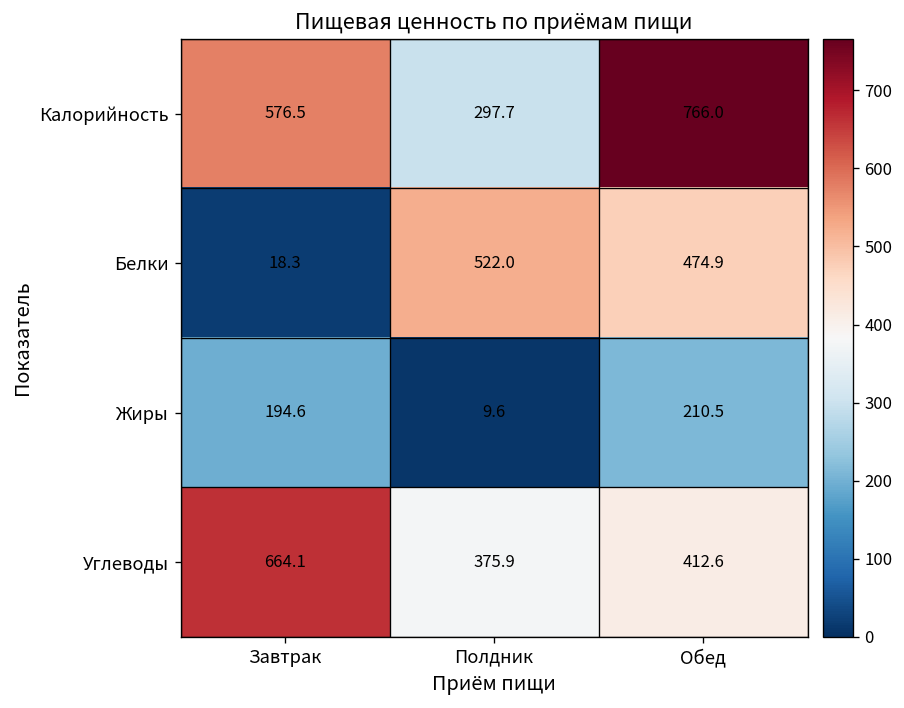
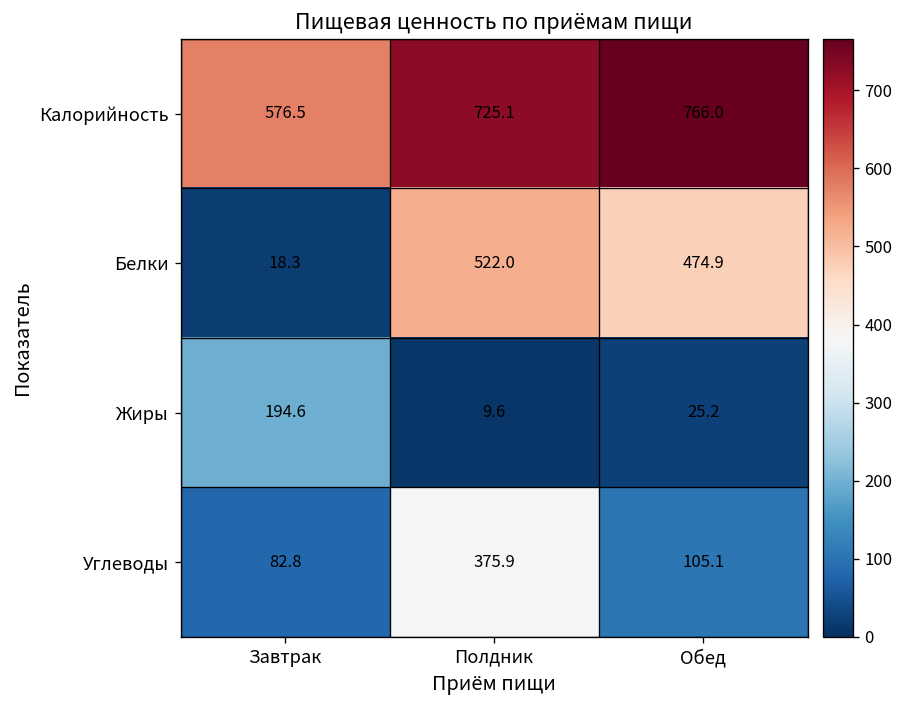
  {
    "Калорийность": {
      "Завтрак": 576.5,
-     "Полдник": 297.7,
+     "Полдник": 725.1,
      "Обед": 766.0
    },
    "Белки": {
      "Завтрак": 18.3,
      "Полдник": 522.0,
      "Обед": 474.9
    },
    "Жиры": {
      "Завтрак": 194.6,
      "Полдник": 9.6,
-     "Обед": 210.5
+     "Обед": 25.2
    },
    "Углеводы": {
-     "Завтрак": 664.1,
+     "Завтрак": 82.8,
      "Полдник": 375.9,
-     "Обед": 412.6
+     "Обед": 105.1
    }
  }
